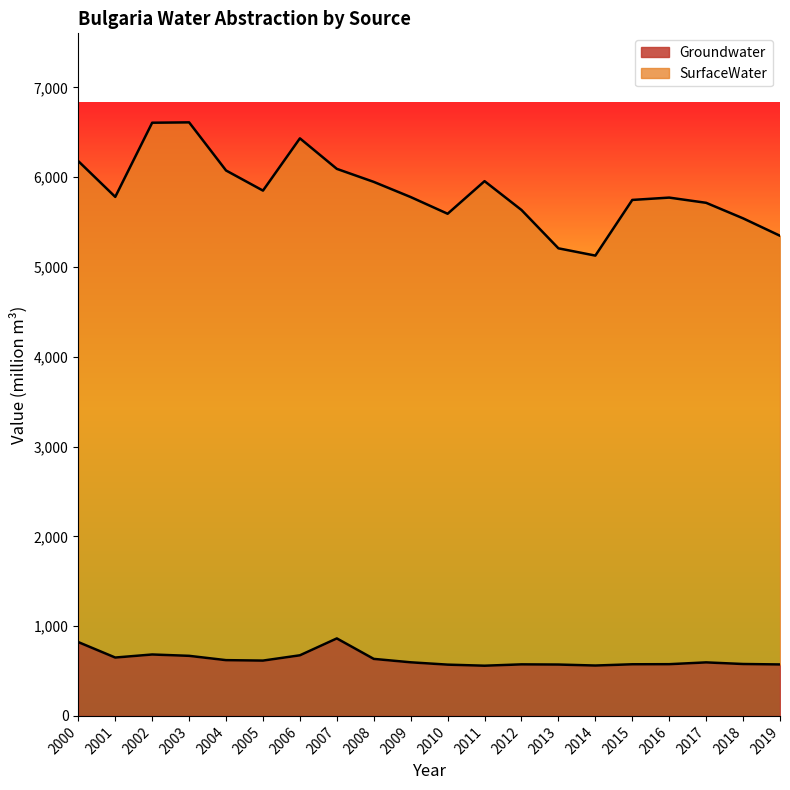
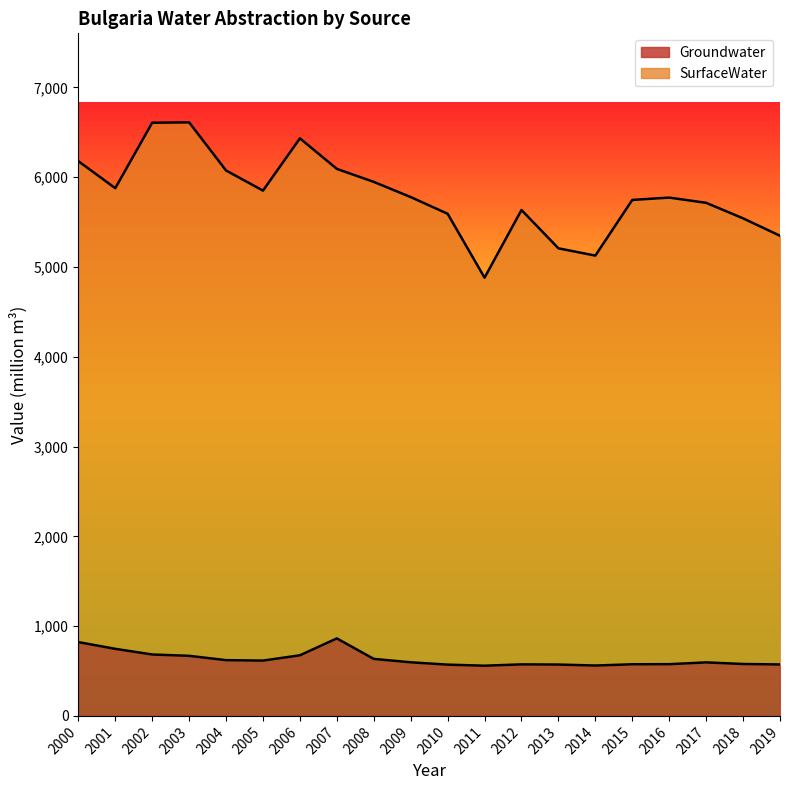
  {
    "Groundwater": {
      "2000": "800",
-     "2001": "650",
+     "2001": "750",
      "2002": "700",
      "2003": "700",
      "2004": "600",
      "2005": "600",
      "2006": "700",
      "2007": "900",
      "2008": "600",
      "2009": "600",
      "2010": "600",
      "2011": "600",
      "2012": "600",
      "2013": "600",
      "2014": "600",
      "2015": "600",
      "2016": "600",
      "2017": "600",
      "2018": "600",
      "2019": "600"
    },
    "SurfaceWater": {
      "2000": "5,400",
      "2001": "5,100",
      "2002": "5,900",
      "2003": "5,900",
      "2004": "5,500",
      "2005": "5,200",
      "2006": "5,800",
      "2007": "5,200",
      "2008": "5,300",
      "2009": "5,200",
      "2010": "5,000",
-     "2011": "5,400",
+     "2011": "4,300",
      "2012": "5,100",
      "2013": "4,600",
      "2014": "4,600",
      "2015": "5,200",
      "2016": "5,200",
      "2017": "5,100",
      "2018": "5,000",
      "2019": "4,800"
    }
  }
